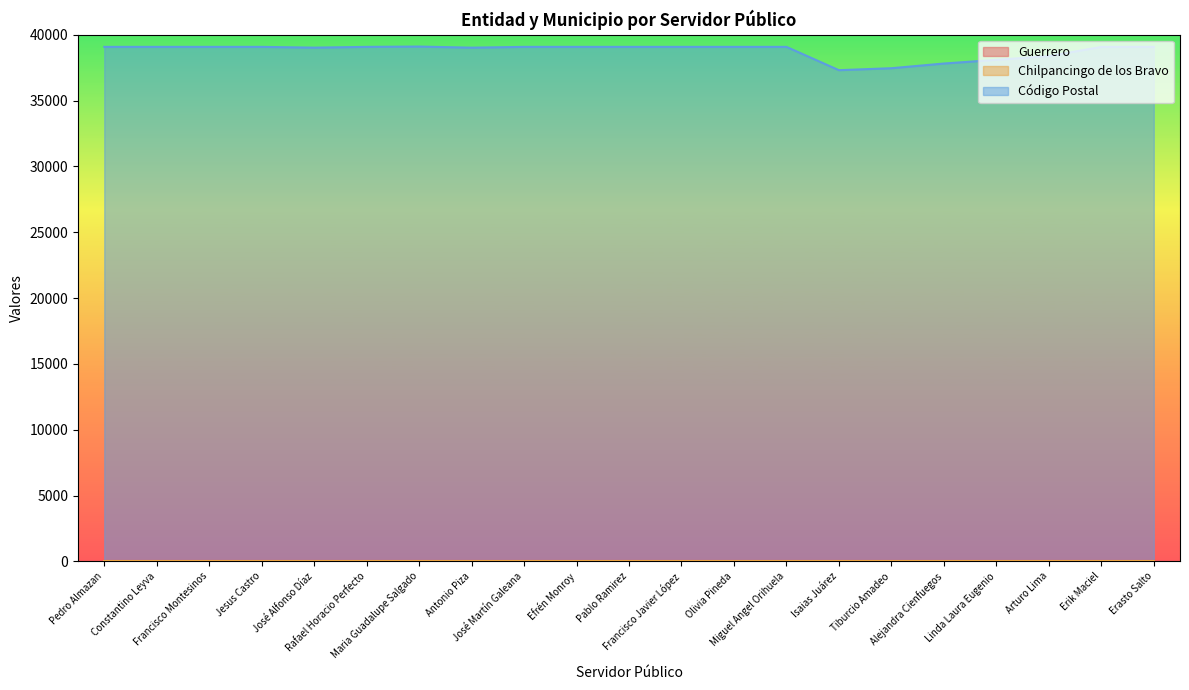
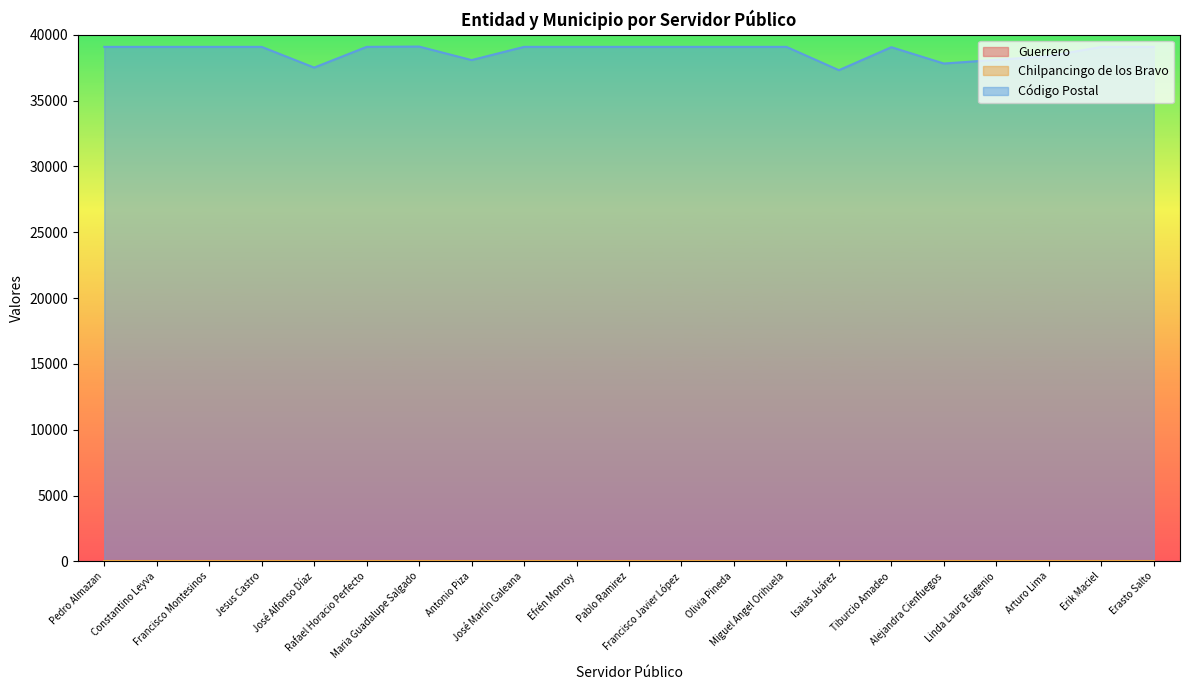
  {
    "Chilpancingo de los Bravo": {
      "Pedro Almazan": 0,
      "Constantino Leyva": 0,
      "Francisco Montesinos": 0,
      "Jesus Castro": 0,
      "José Alfonso Díaz": 0,
      "Rafael Horacio Perfecto": 0,
      "Maria Guadalupe Salgado": 0,
      "Antonio Piza": 0,
      "José Martín Galeana": 0,
      "Efrén Monroy": 0,
      "Pablo Ramirez": 0,
      "Francisco Javier López": 0,
      "Olivia Pineda": 0,
      "Miguel Angel Orihuela": 0,
      "Isaias Juárez": 0,
      "Tiburcio Amadeo": 0,
      "Alejandra Cienfuegos": 0,
      "Linda Laura Eugenio": 0,
      "Arturo Lima": 0,
      "Erik Maciel": 0,
      "Erasto Salto": 0
    },
    "Código Postal": {
      "Pedro Almazan": 39100,
      "Constantino Leyva": 39100,
      "Francisco Montesinos": 39100,
      "Jesus Castro": 39100,
-     "José Alfonso Díaz": 39000,
+     "José Alfonso Díaz": 37500,
      "Rafael Horacio Perfecto": 39100,
      "Maria Guadalupe Salgado": 39100,
-     "Antonio Piza": 39000,
+     "Antonio Piza": 38100,
      "José Martín Galeana": 39100,
      "Efrén Monroy": 39100,
      "Pablo Ramirez": 39100,
      "Francisco Javier López": 39100,
      "Olivia Pineda": 39100,
      "Miguel Angel Orihuela": 39100,
      "Isaias Juárez": 37300,
-     "Tiburcio Amadeo": 37500,
+     "Tiburcio Amadeo": 39100,
      "Alejandra Cienfuegos": 37800
    }
  }
